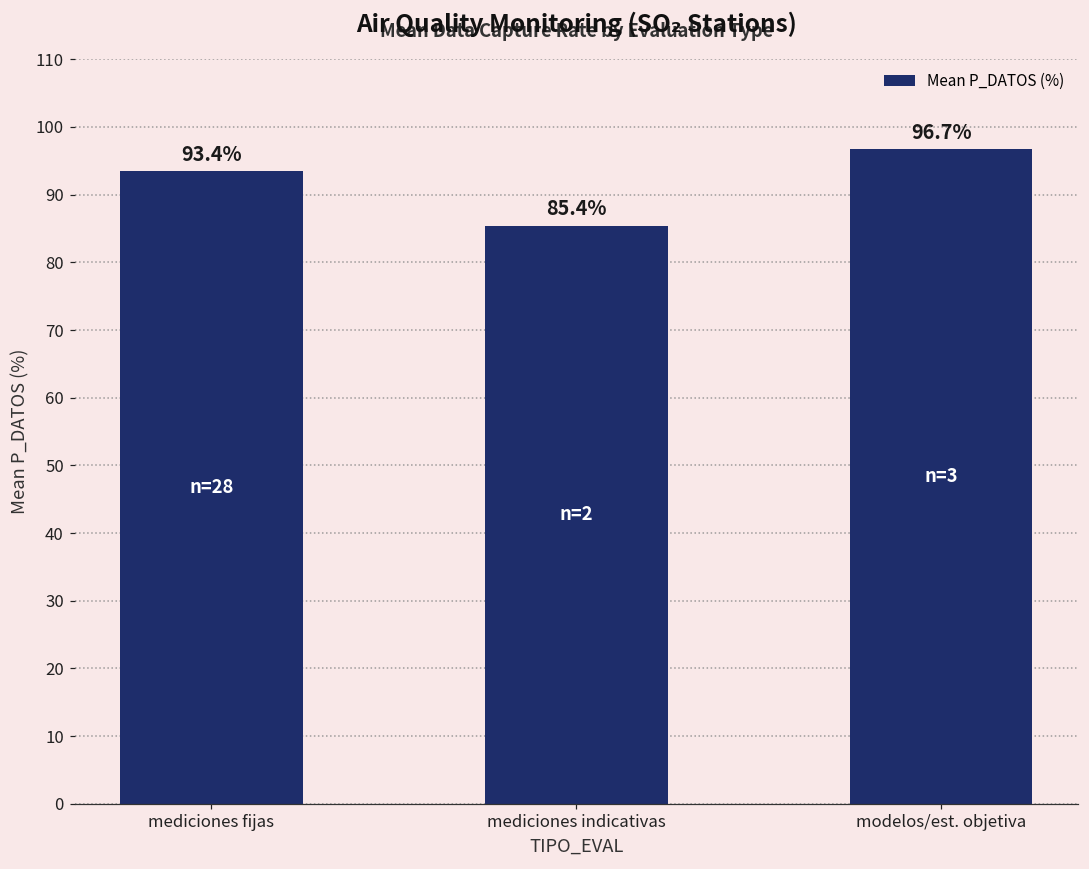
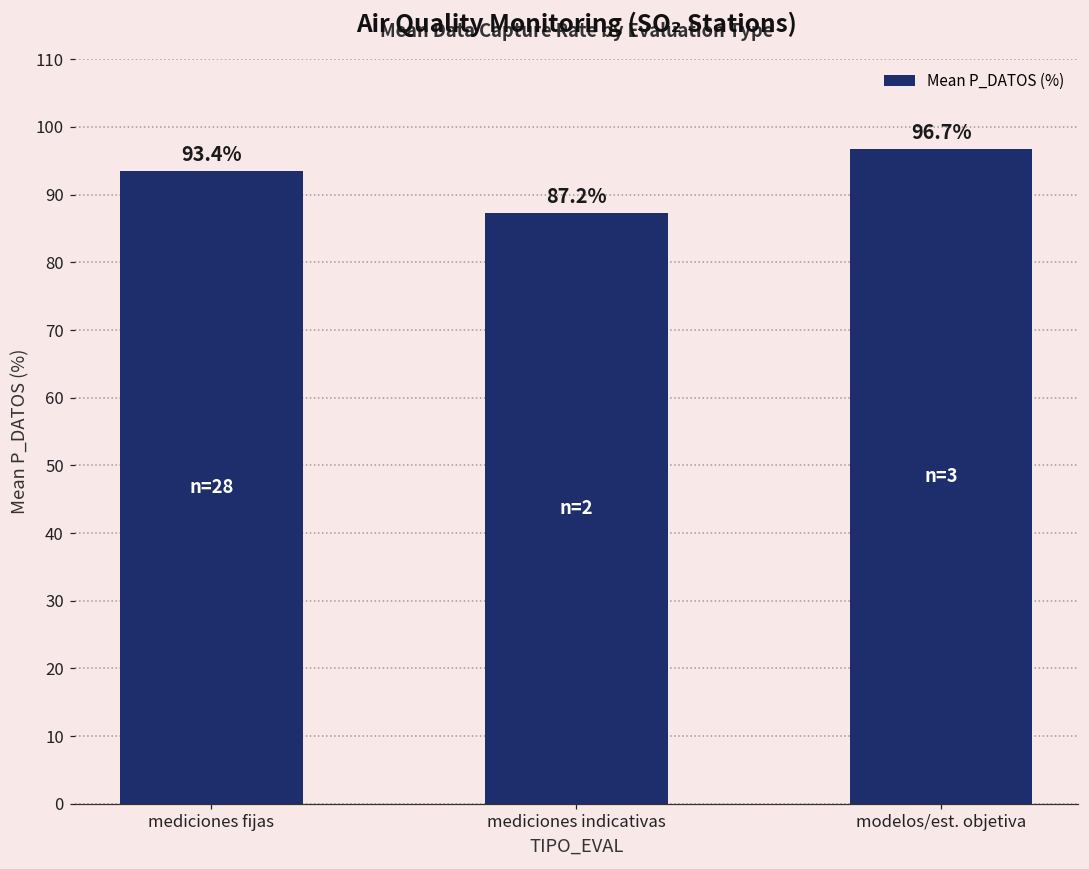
  {
    "mediciones fijas": "93.4%",
-   "mediciones indicativas": "85.4%",
+   "mediciones indicativas": "87.2%",
    "modelos/est. objetiva": "96.7%"
  }
